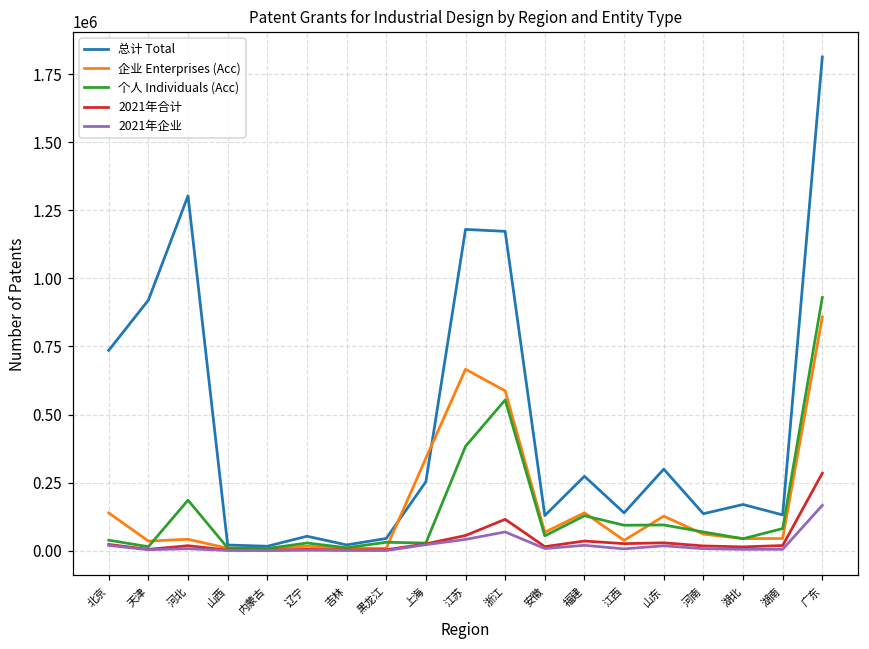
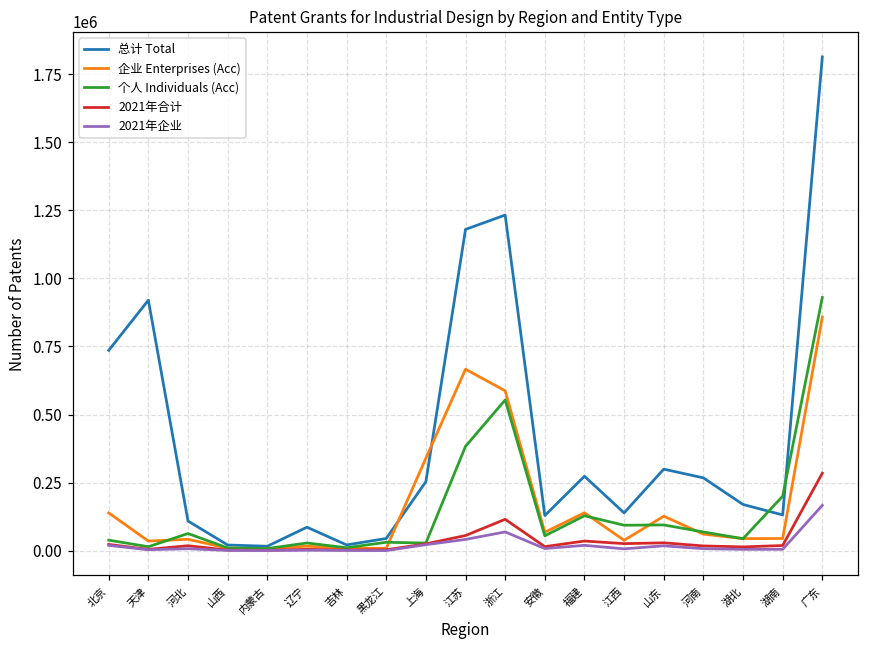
  {
    "总计 Total": {
      "北京": 740000,
      "天津": 920000,
-     "河北": 1300000,
+     "河北": 110000,
      "山西": 20000,
-     "辽宁": 50000,
+     "辽宁": 90000,
      "黑龙江": 50000,
      "上海": 250000,
      "江苏": 1180000,
-     "浙江": 1170000,
+     "浙江": 1230000,
      "安徽": 130000,
      "福建": 270000,
      "江西": 140000,
      "山东": 300000,
-     "河南": 140000,
+     "河南": 270000,
      "湖北": 170000,
      "湖南": 130000,
      "广东": 1810000
    },
    "企业 Enterprises (Acc)": {
      "北京": 140000,
      "天津": 40000,
      "河北": 40000,
      "辽宁": 20000,
      "上海": 340000,
      "江苏": 670000,
      "浙江": 590000,
      "安徽": 70000,
      "福建": 140000,
      "江西": 40000,
      "山东": 130000,
      "湖南": 50000,
      "广东": 860000
    },
    "个人 Individuals (Acc)": {
      "北京": 40000,
-     "河北": 190000,
+     "河北": 60000,
      "辽宁": 30000,
      "黑龙江": 30000,
      "江苏": 380000,
      "浙江": 550000,
      "安徽": 60000,
      "福建": 130000,
      "江西": 90000,
      "山东": 100000,
-     "湖南": 80000,
+     "湖南": 200000,
      "广东": 930000
    },
    "2021年合计": {
      "河北": 20000,
      "江苏": 60000,
      "浙江": 120000,
      "福建": 40000,
      "江西": 30000,
      "山东": 30000,
      "湖南": 20000,
      "广东": 290000
    },
    "2021年企业": {
      "河北": 10000,
      "江苏": 40000,
      "浙江": 70000,
      "福建": 20000,
      "江西": 10000,
      "山东": 20000,
      "湖南": 10000,
      "广东": 170000
    }
  }
